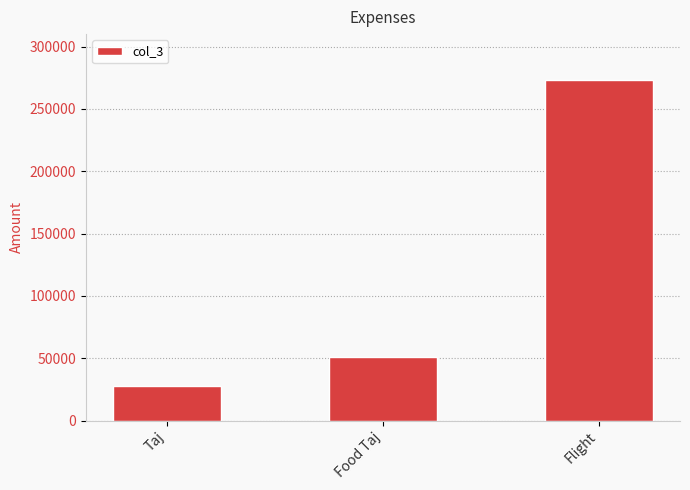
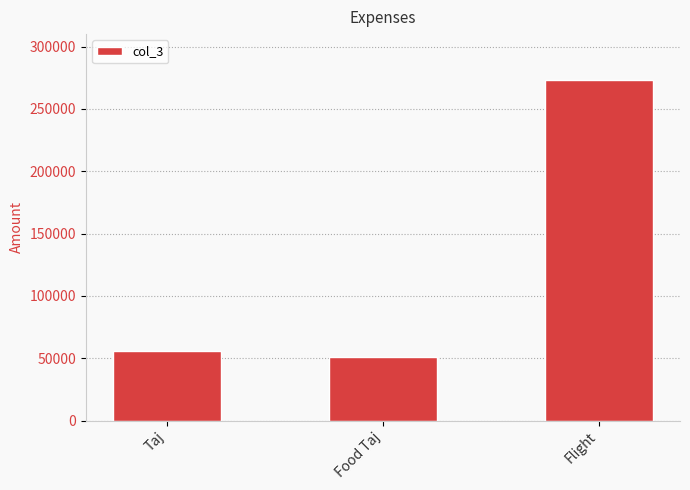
  {
-   "Taj": 28000,
+   "Taj": 56000,
    "Food Taj": 51000,
    "Flight": 273000
  }
